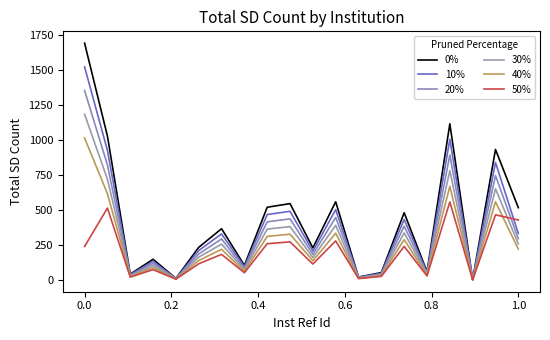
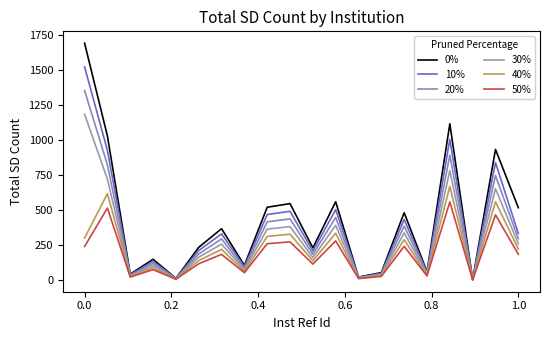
  {
    "0%": {
      "0.0": 1690,
      "1.0": 520
    },
    "40%": {
-     "0.0": 1010,
+     "0.0": 300,
      "1.0": 220
    },
    "50%": {
      "0.0": 240,
-     "1.0": 430
+     "1.0": 190
    }
  }
